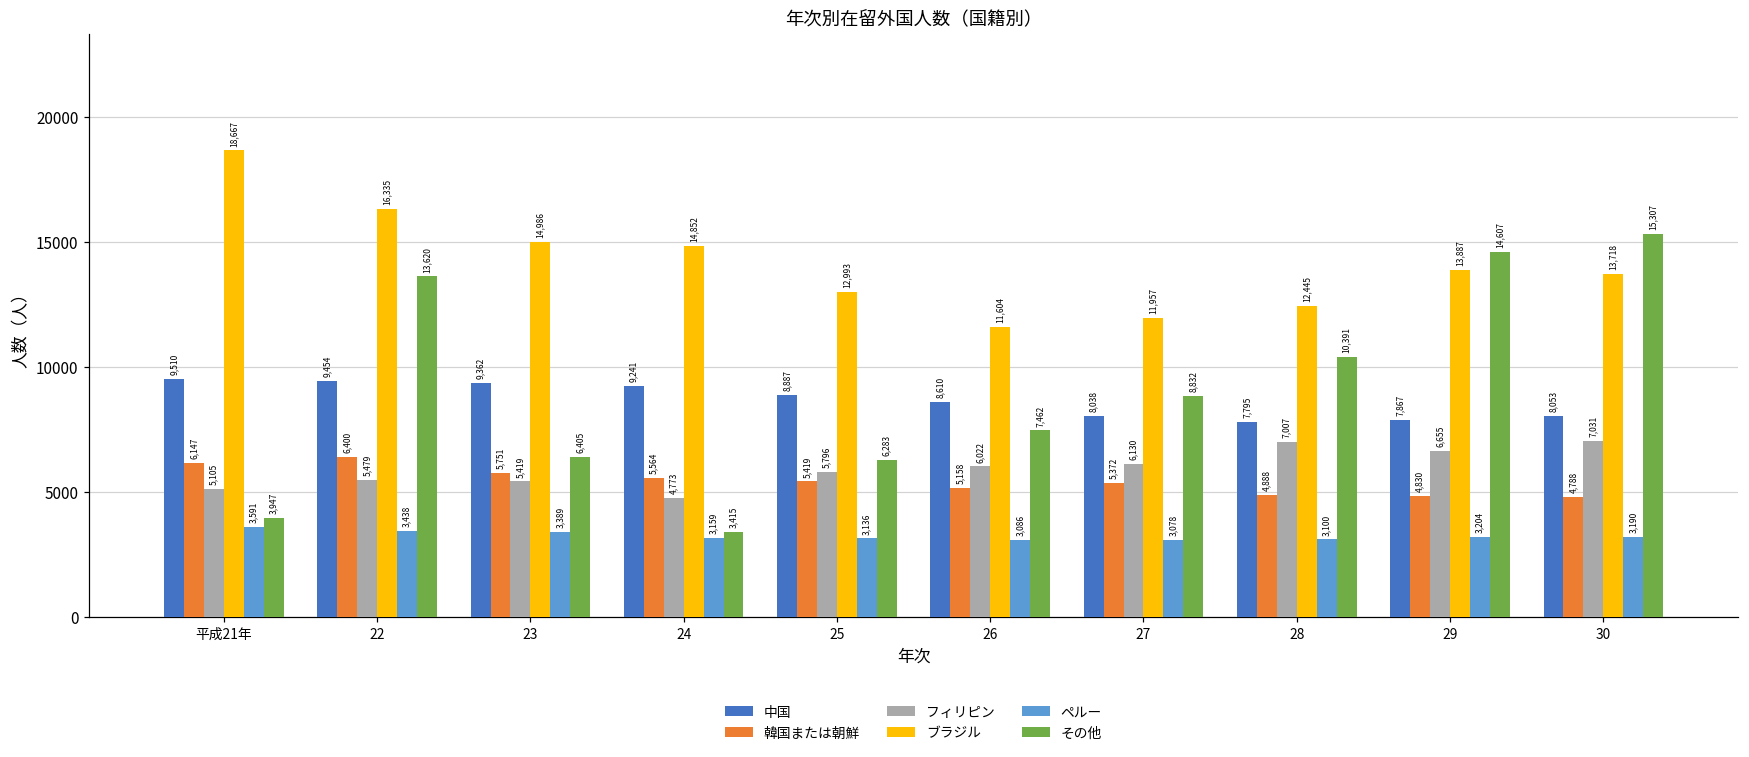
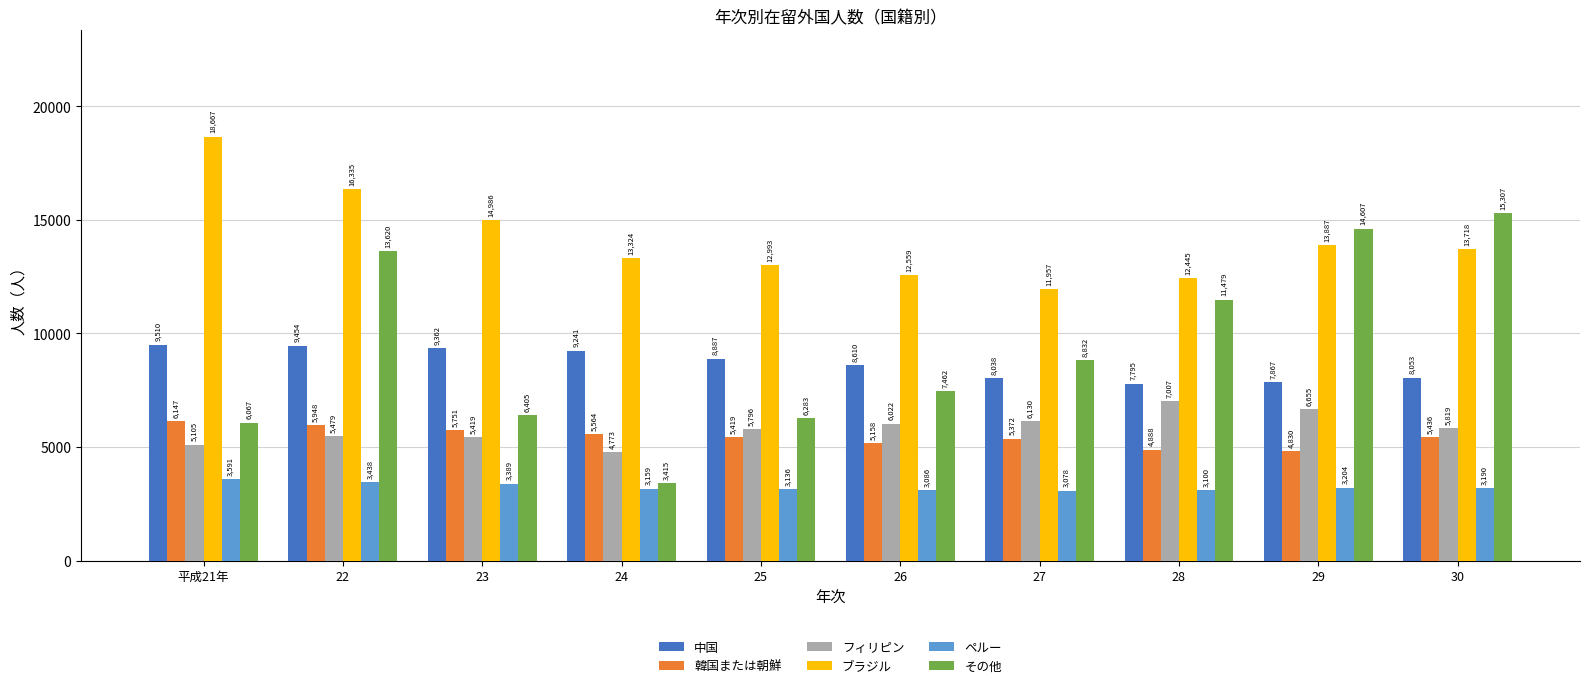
  {
    "韓国または朝鮮": {
      "平成21年": "6,147",
-     "22": "6,400",
+     "22": "5,948",
      "23": "5,751",
      "24": "5,564",
      "25": "5,419",
      "26": "5,158",
      "27": "5,372",
      "28": "4,888",
      "29": "4,830",
-     "30": "4,788"
+     "30": "5,436"
    },
    "フィリピン": {
      "平成21年": "5,105",
      "22": "5,479",
      "23": "5,419",
      "24": "4,773",
      "25": "5,796",
      "26": "6,022",
      "27": "6,130",
      "28": "7,007",
      "29": "6,655",
-     "30": "7,031"
+     "30": "5,819"
    },
    "ブラジル": {
      "平成21年": "18,667",
      "22": "16,335",
      "23": "14,986",
-     "24": "14,852",
+     "24": "13,324",
      "25": "12,993",
-     "26": "11,604",
+     "26": "12,559",
      "27": "11,957",
      "28": "12,445",
      "29": "13,887",
      "30": "13,718"
    },
    "その他": {
-     "平成21年": "3,947",
+     "平成21年": "6,067",
      "22": "13,620",
      "23": "6,405",
      "24": "3,415",
      "25": "6,283",
      "26": "7,462",
      "27": "8,832",
-     "28": "10,391",
+     "28": "11,479",
      "29": "14,607",
      "30": "15,307"
    }
  }
